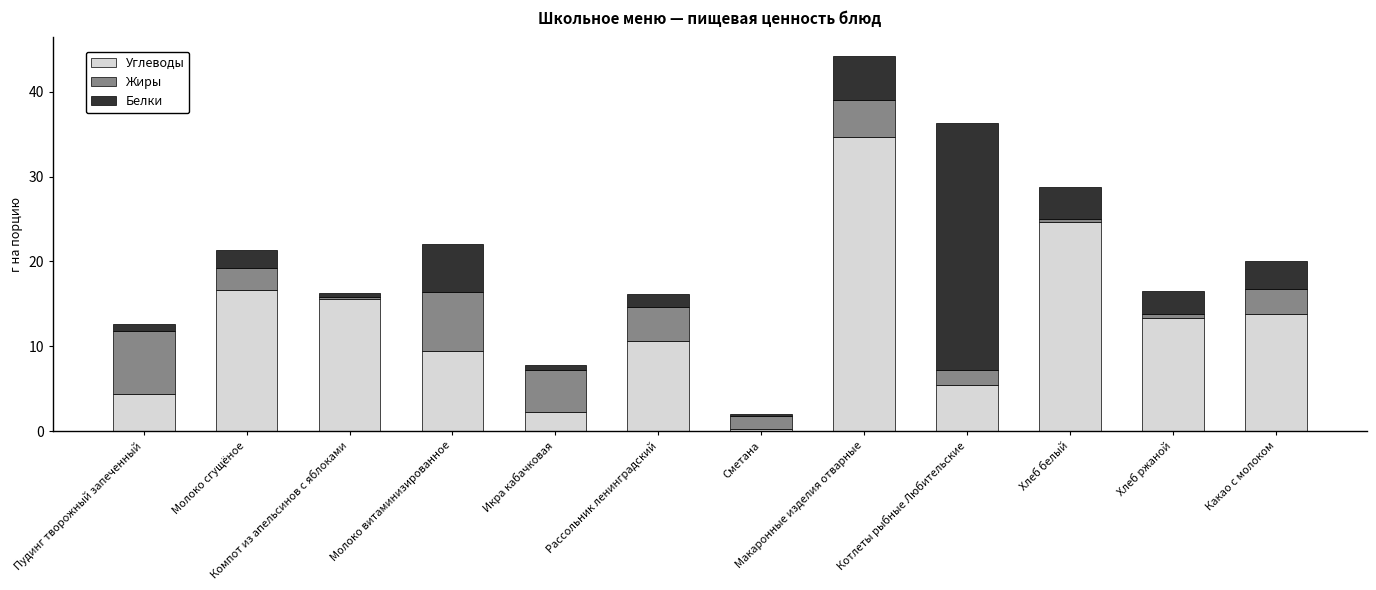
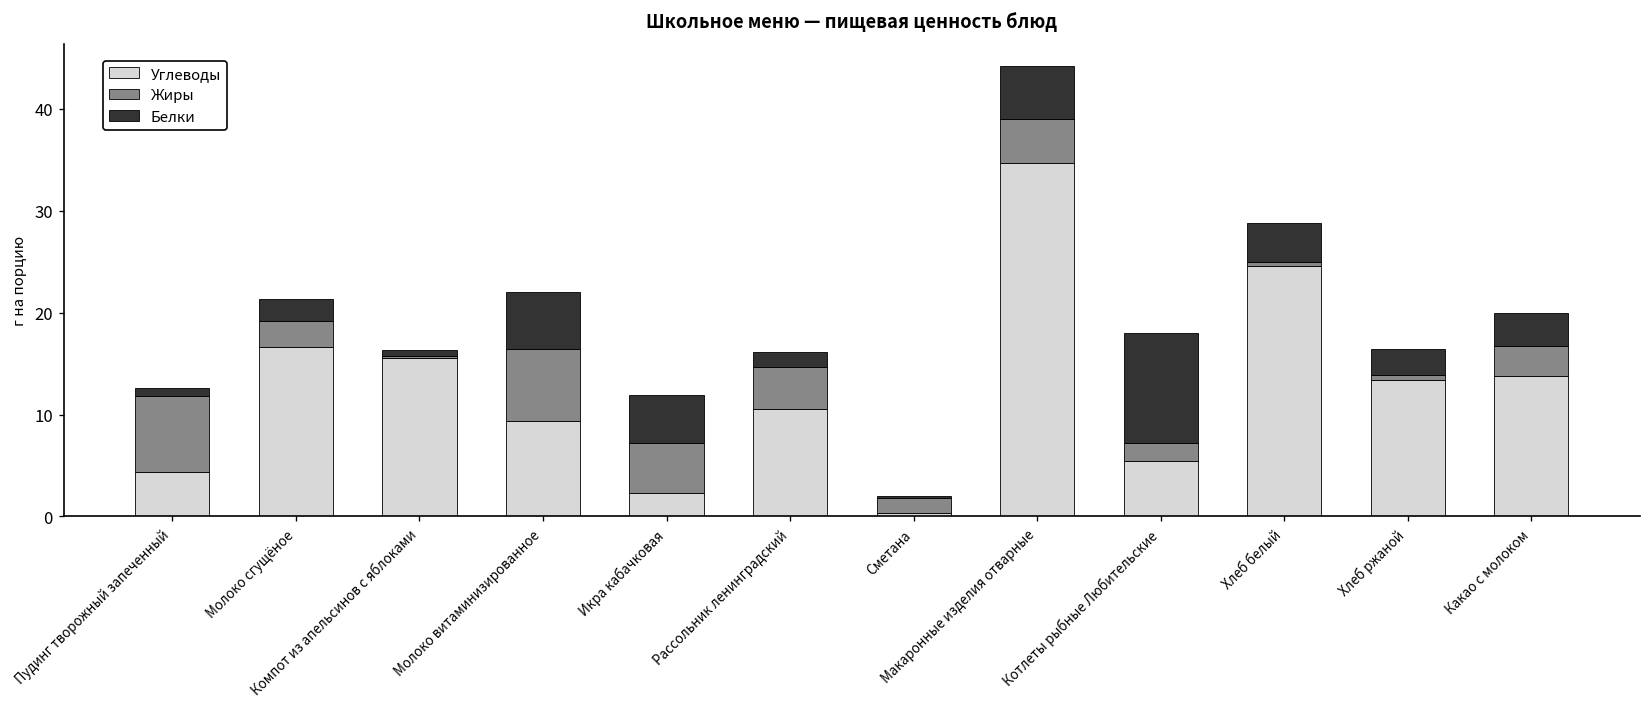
  {
    "Углеводы": {
      "Пудинг творожный запеченный": 4,
      "Молоко сгущёное": 17,
      "Компот из апельсинов с яблоками": 16,
      "Молоко витаминизированное": 9,
      "Икра кабачковая": 2,
      "Рассольник ленинградский": 11,
      "Сметана": 0,
      "Макаронные изделия отварные": 35,
      "Котлеты рыбные Любительские": 5,
      "Хлеб белый": 25,
      "Хлеб ржаной": 13,
      "Какао с молоком": 14
    },
    "Жиры": {
      "Пудинг творожный запеченный": 7,
      "Молоко сгущёное": 3,
      "Молоко витаминизированное": 7,
      "Икра кабачковая": 5,
      "Рассольник ленинградский": 4,
      "Сметана": 2,
      "Макаронные изделия отварные": 4,
      "Котлеты рыбные Любительские": 2,
      "Хлеб белый": 0,
      "Хлеб ржаной": 0,
      "Какао с молоком": 3
    },
    "Белки": {
      "Пудинг творожный запеченный": 1,
      "Молоко сгущёное": 2,
      "Компот из апельсинов с яблоками": 1,
      "Молоко витаминизированное": 6,
-     "Икра кабачковая": 1,
+     "Икра кабачковая": 5,
      "Рассольник ленинградский": 2,
      "Макаронные изделия отварные": 5,
-     "Котлеты рыбные Любительские": 29,
+     "Котлеты рыбные Любительские": 11,
      "Хлеб белый": 4,
      "Хлеб ржаной": 3,
      "Какао с молоком": 3
    }
  }
